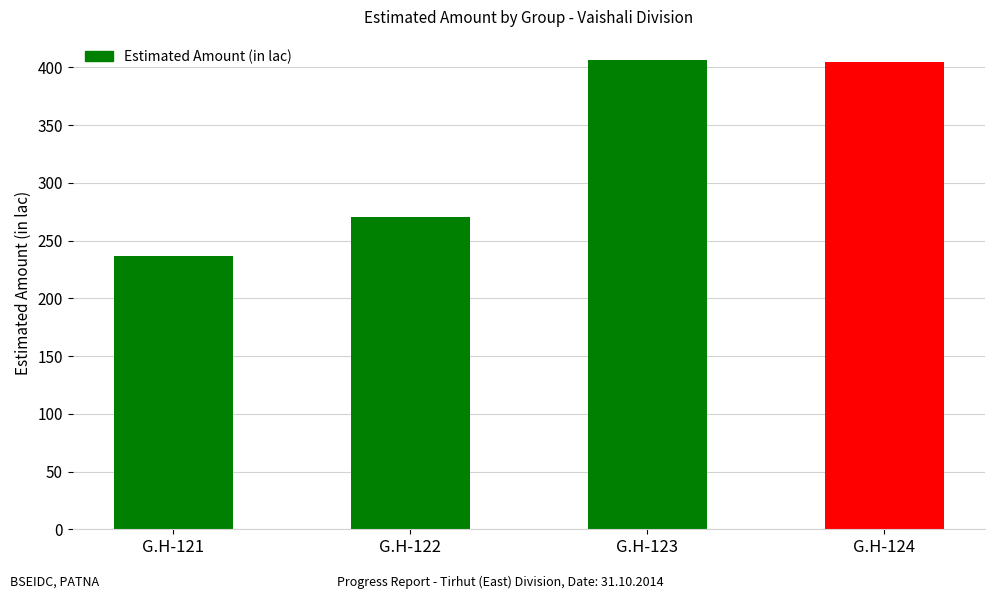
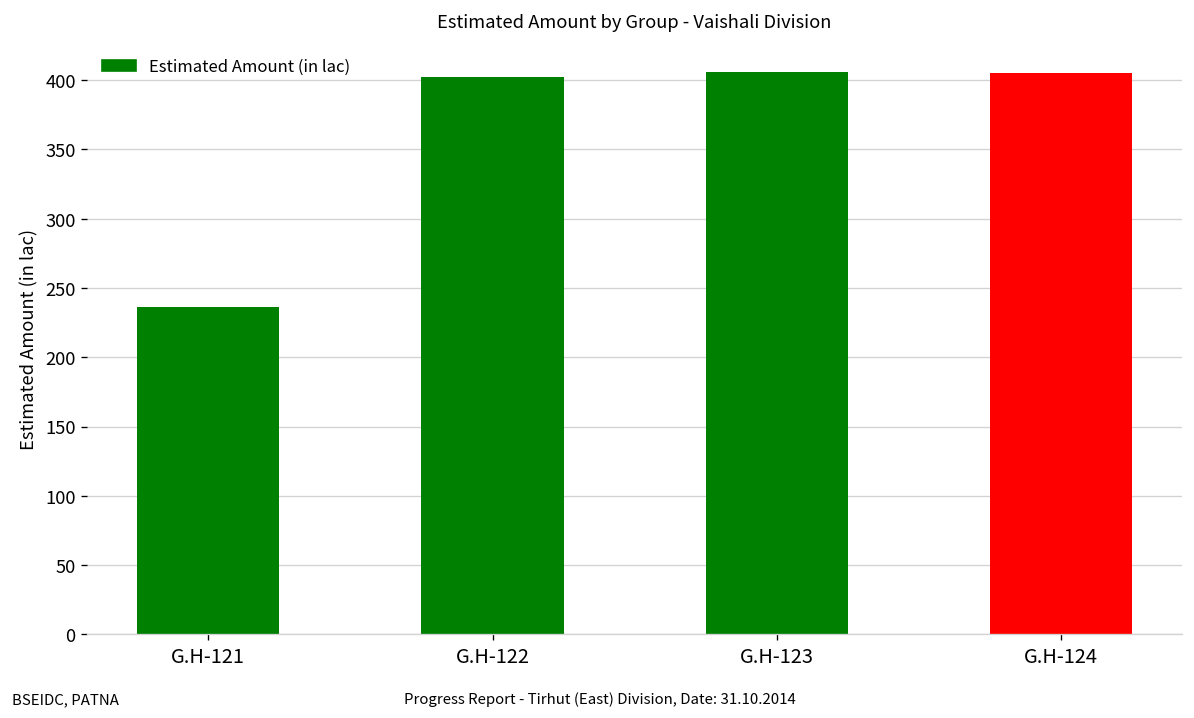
  {
    "G.H-121": 237,
-   "G.H-122": 271,
+   "G.H-122": 402,
    "G.H-123": 406,
    "G.H-124": 405
  }
